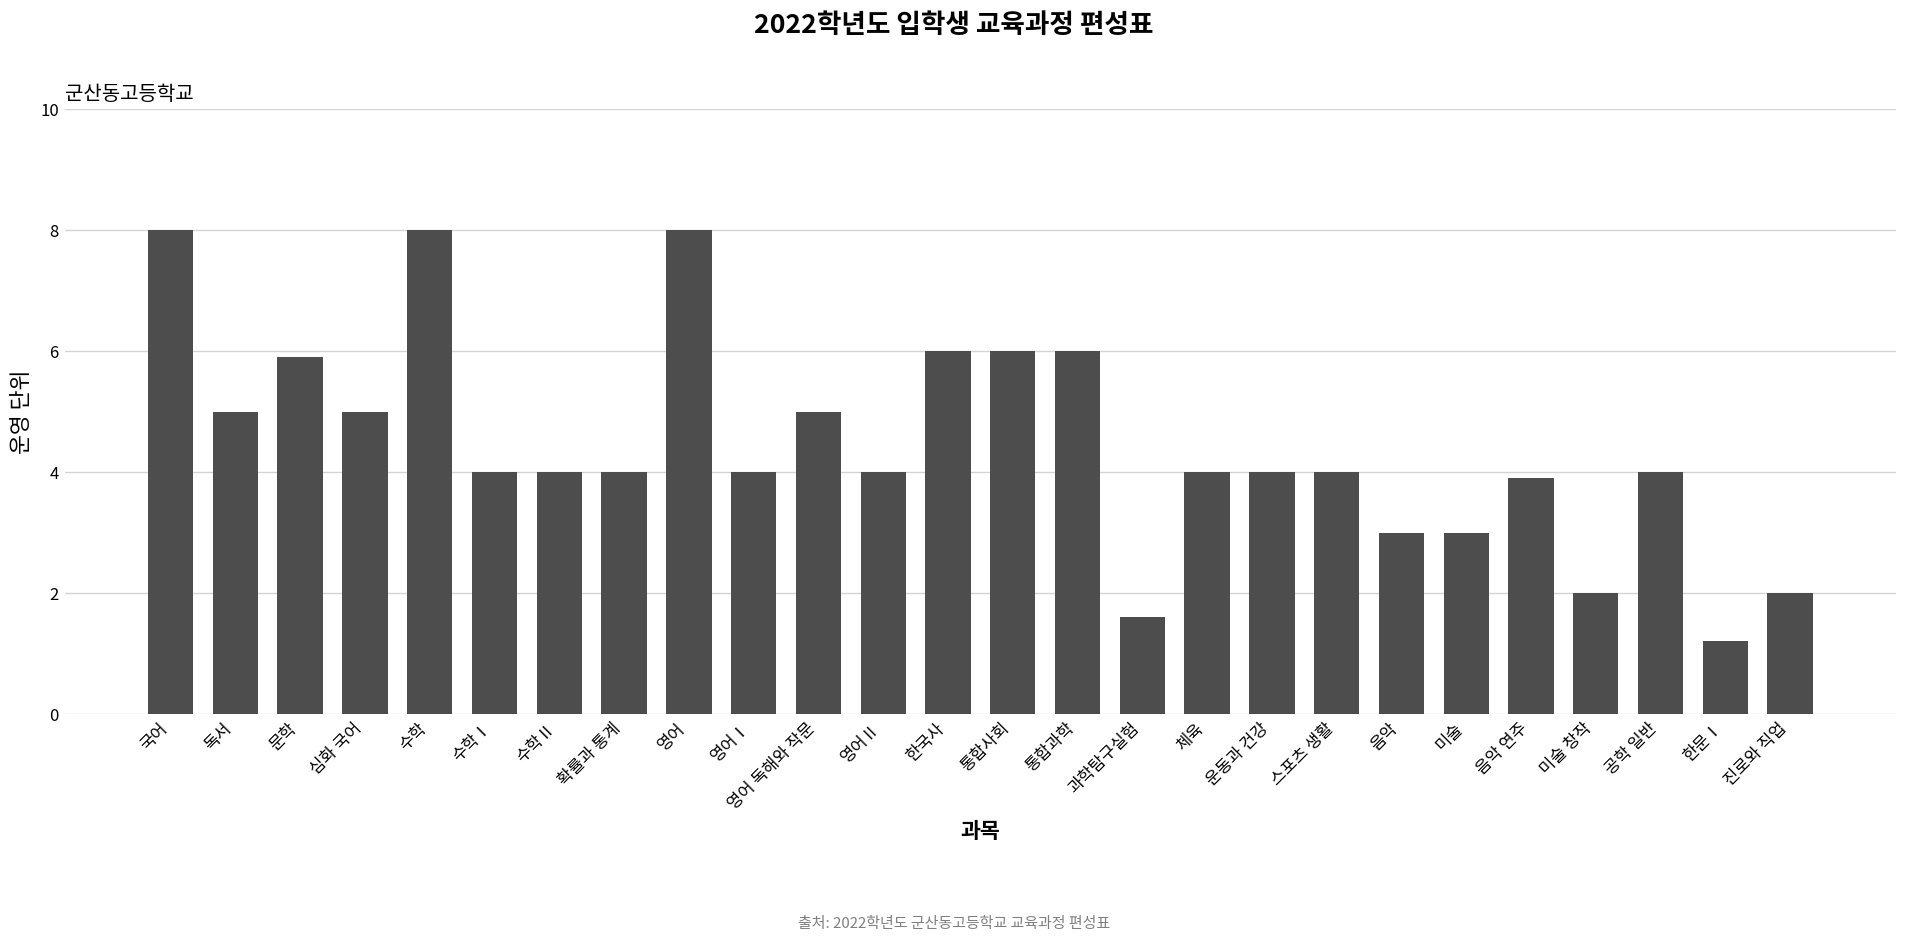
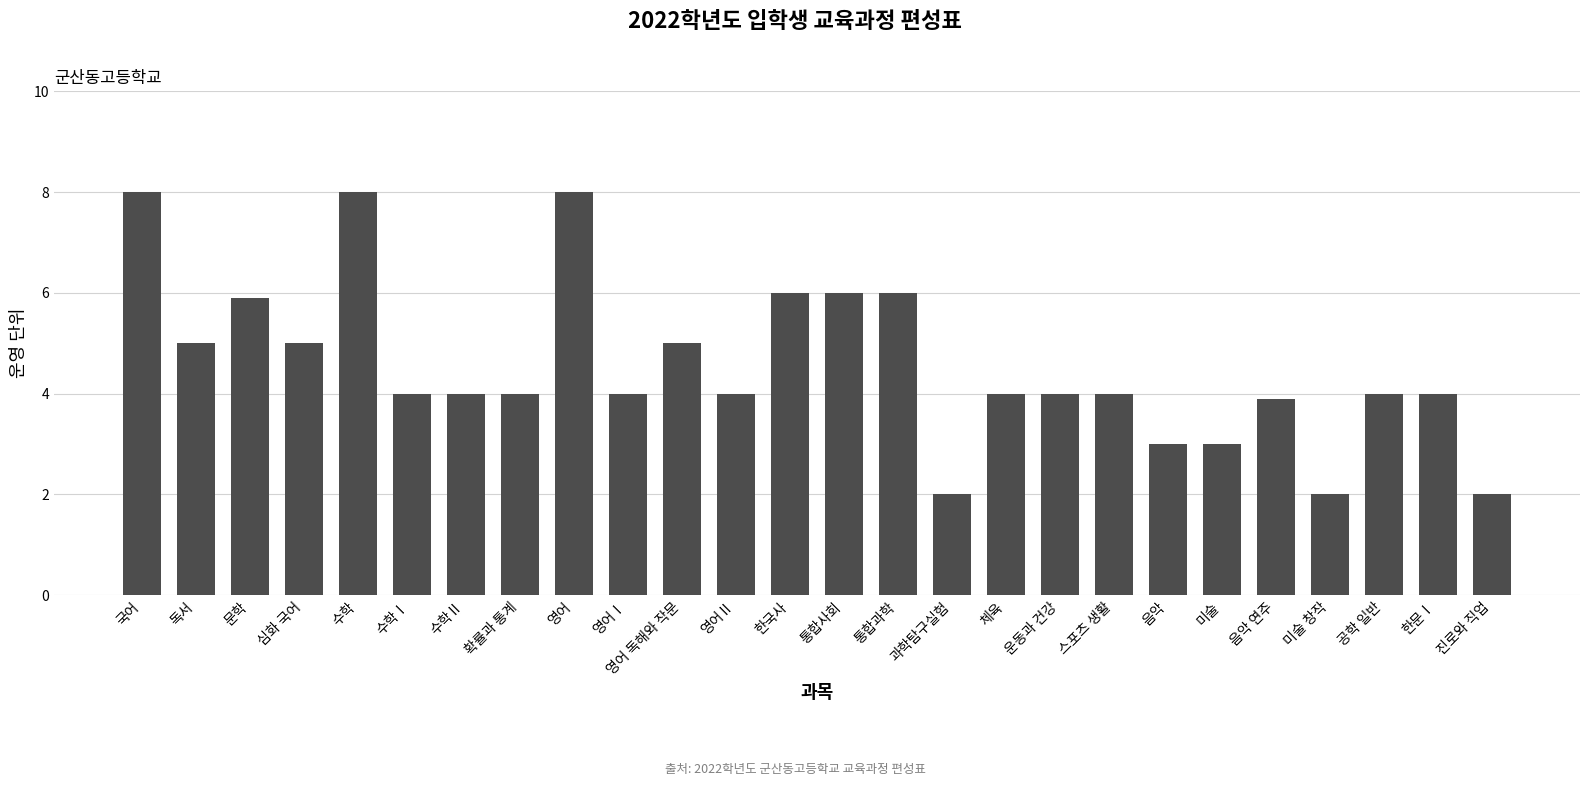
  {
    "국어": 8.0,
    "독서": 5.0,
    "문학": 5.9,
    "심화 국어": 5.0,
    "수학": 8.0,
    "수학Ⅰ": 4.0,
    "수학Ⅱ": 4.0,
    "확률과 통계": 4.0,
    "영어": 8.0,
    "영어Ⅰ": 4.0,
    "영어 독해와 작문": 5.0,
    "영어Ⅱ": 4.0,
    "한국사": 6.0,
    "통합사회": 6.0,
    "통합과학": 6.0,
-   "과학탐구실험": 1.6,
+   "과학탐구실험": 2.0,
    "체육": 4.0,
    "운동과 건강": 4.0,
    "스포츠 생활": 4.0,
    "음악": 3.0,
    "미술": 3.0,
    "음악 연주": 3.9,
    "미술 창작": 2.0,
    "공학 일반": 4.0,
-   "한문Ⅰ": 1.2,
+   "한문Ⅰ": 4.0,
    "진로와 직업": 2.0
  }
